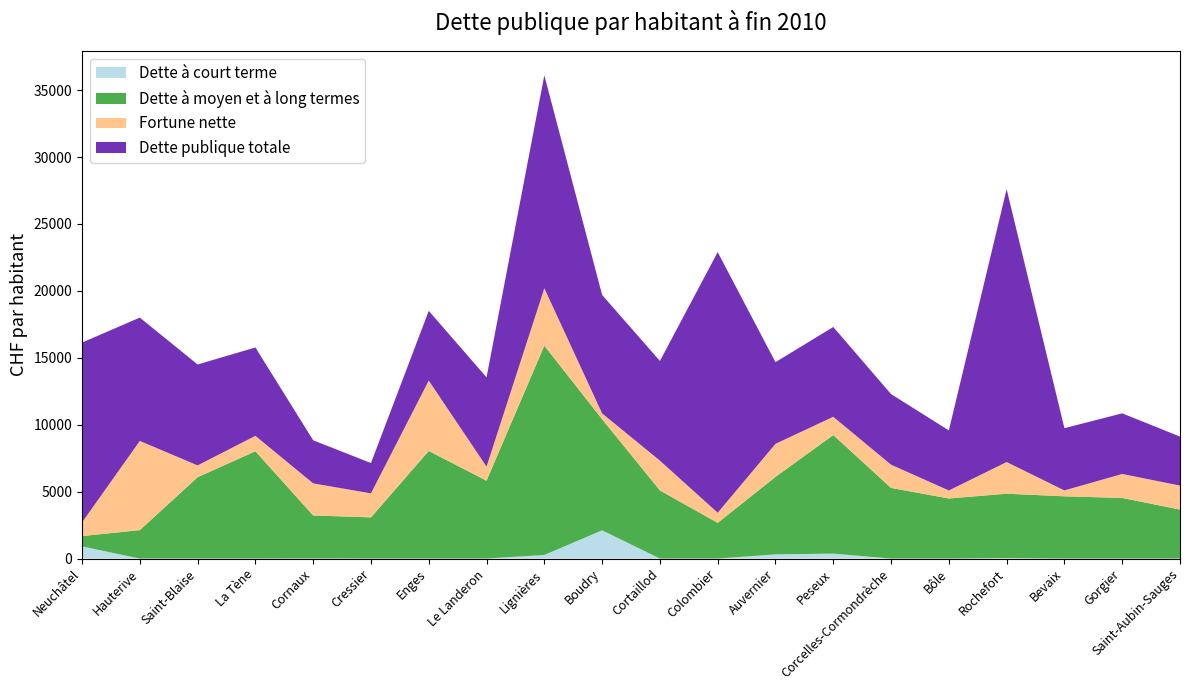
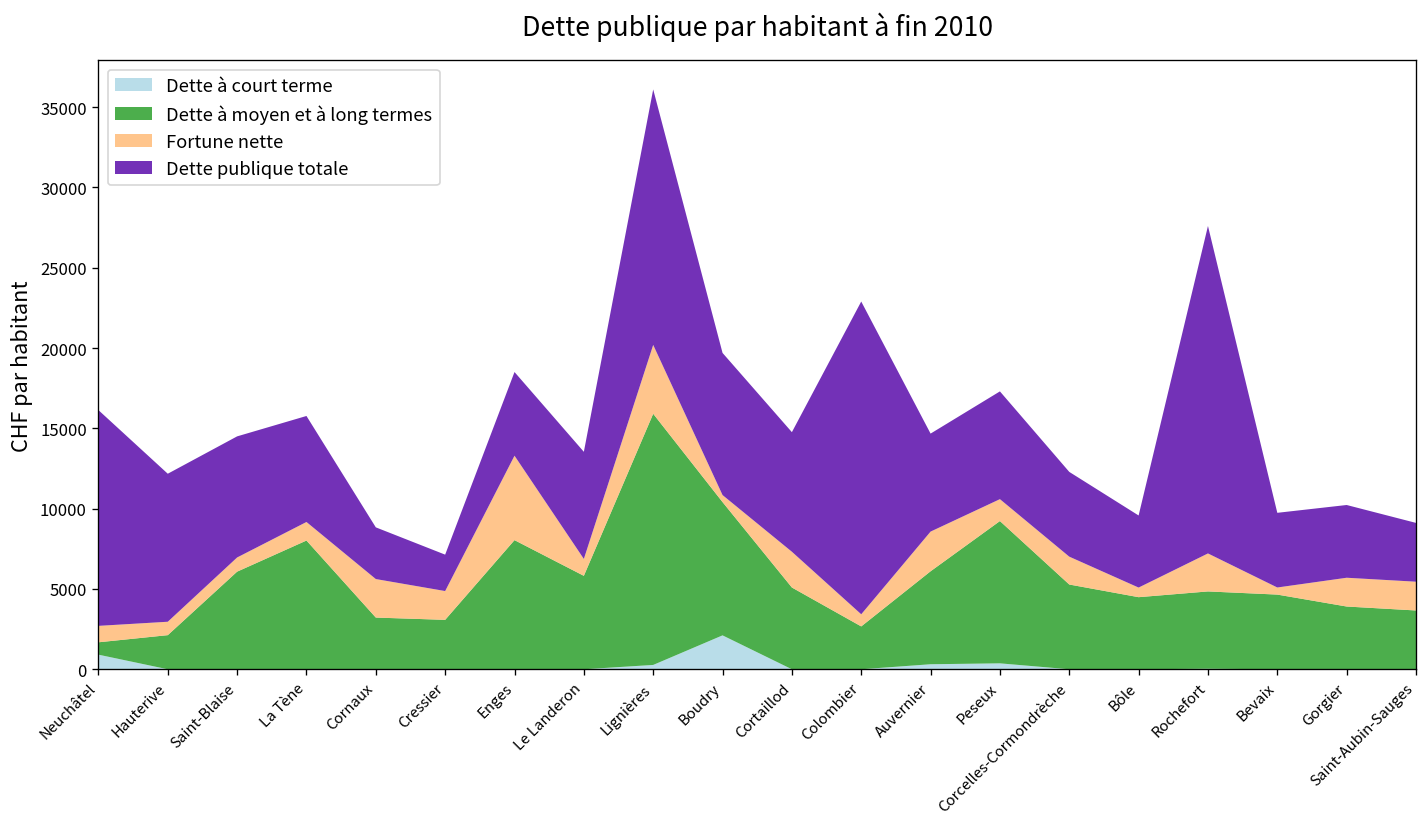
  {
    "Dette à court terme": {
      "Neuchâtel": 900,
      "Hauterive": 0,
      "Saint-Blaise": 0,
      "La Tène": 0,
      "Cressier": 0,
      "Enges": 0,
      "Lignières": 300,
      "Boudry": 2100,
      "Cortaillod": 0,
      "Colombier": 0,
      "Auvernier": 300,
      "Peseux": 400,
      "Corcelles-Cormondrèche": 0,
      "Bôle": 0,
      "Bevaix": 0,
      "Gorgier": 0,
      "Saint-Aubin-Sauges": 0
    },
    "Dette à moyen et à long termes": {
      "Neuchâtel": 800,
      "Hauterive": 2100,
      "Saint-Blaise": 6100,
      "La Tène": 8000,
      "Cornaux": 3200,
      "Cressier": 3100,
      "Enges": 8000,
      "Le Landeron": 5800,
      "Lignières": 15600,
      "Boudry": 8300,
      "Cortaillod": 5100,
      "Colombier": 2700,
      "Auvernier": 5800,
      "Peseux": 8900,
      "Corcelles-Cormondrèche": 5300,
      "Bôle": 4500,
      "Rochefort": 4800,
      "Bevaix": 4700,
-     "Gorgier": 4500,
+     "Gorgier": 3900,
      "Saint-Aubin-Sauges": 3700
    },
    "Fortune nette": {
      "Neuchâtel": 1000,
-     "Hauterive": 6700,
+     "Hauterive": 800,
      "Saint-Blaise": 900,
      "La Tène": 1200,
      "Cornaux": 2400,
      "Cressier": 1800,
      "Enges": 5300,
      "Le Landeron": 1100,
      "Lignières": 4300,
      "Boudry": 400,
      "Cortaillod": 2200,
      "Colombier": 800,
      "Auvernier": 2500,
      "Peseux": 1400,
      "Corcelles-Cormondrèche": 1700,
      "Bôle": 600,
      "Rochefort": 2400,
      "Bevaix": 400,
      "Gorgier": 1800,
      "Saint-Aubin-Sauges": 1800
    },
    "Dette publique totale": {
      "Neuchâtel": 13400,
      "Hauterive": 9200,
      "Saint-Blaise": 7500,
      "La Tène": 6600,
      "Cornaux": 3200,
      "Cressier": 2300,
      "Enges": 5200,
      "Le Landeron": 6700,
      "Lignières": 15900,
      "Boudry": 8900,
      "Cortaillod": 7400,
      "Colombier": 19500,
      "Auvernier": 6100,
      "Peseux": 6700,
      "Corcelles-Cormondrèche": 5300,
      "Bôle": 4500,
      "Rochefort": 20400,
      "Bevaix": 4700,
      "Gorgier": 4500,
      "Saint-Aubin-Sauges": 3700
    }
  }
